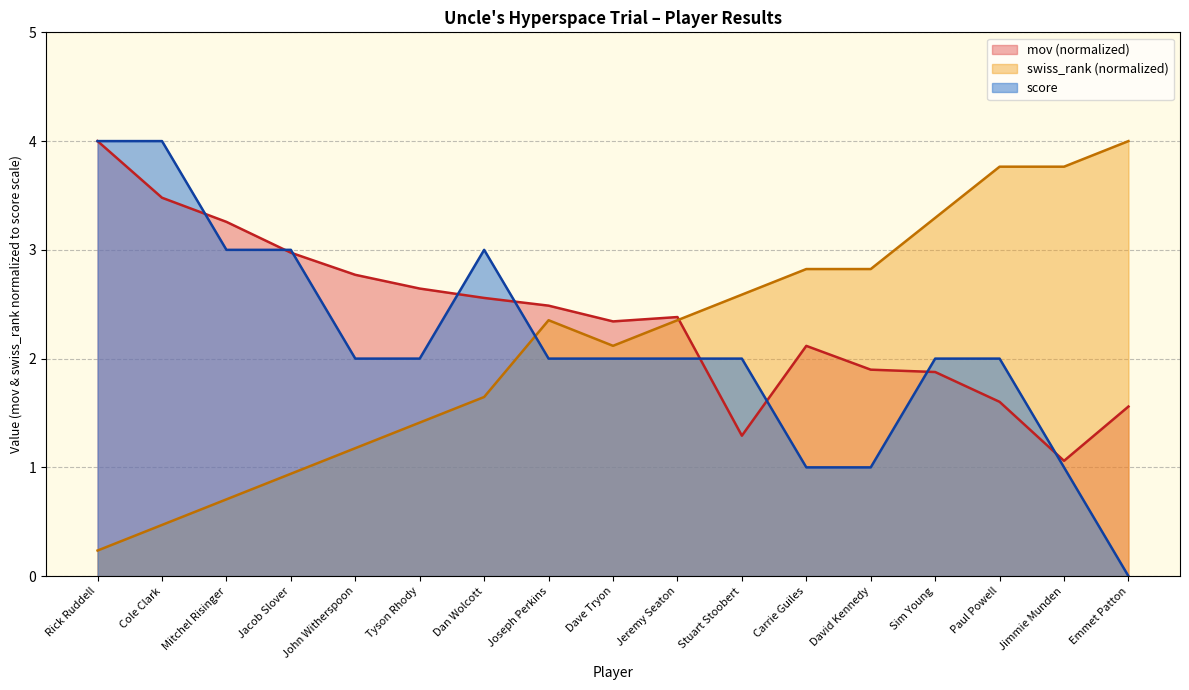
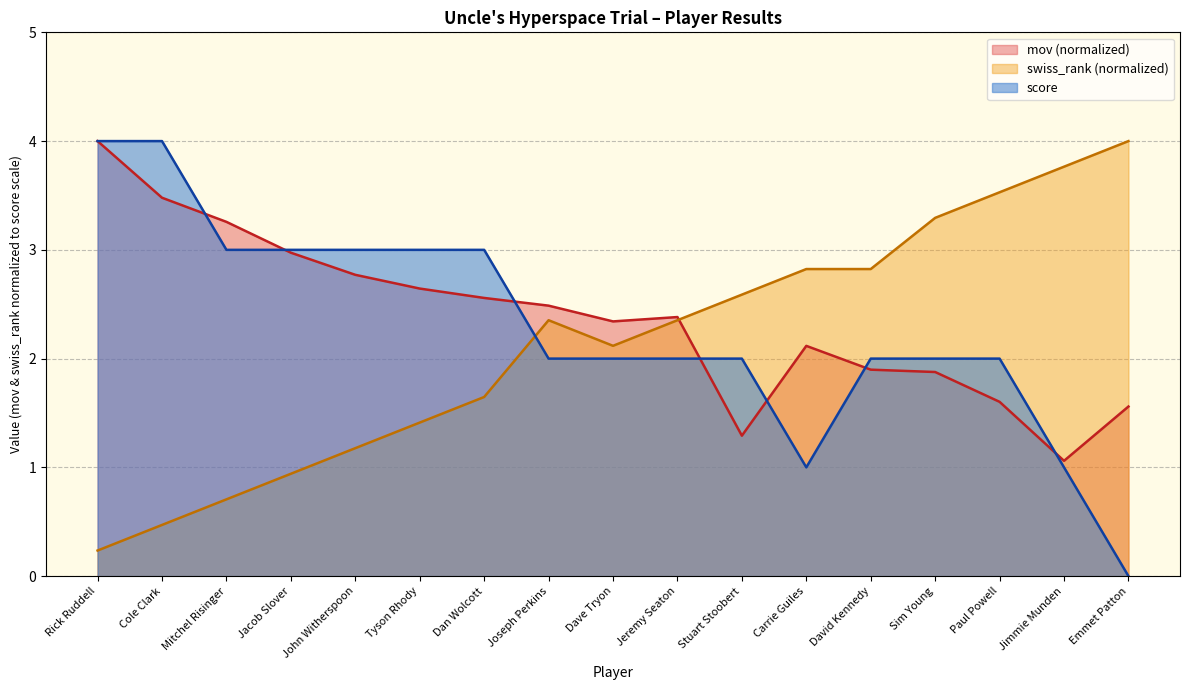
  {
    "mov (normalized)": {
      "Cole Clark": 3.48,
      "Mitchel Risinger": 3.26,
      "Jacob Slover": 2.97,
      "John Witherspoon": 2.77,
      "Tyson Rhody": 2.64,
      "Dan Wolcott": 2.56,
      "Joseph Perkins": 2.49,
      "Dave Tryon": 2.34,
      "Jeremy Seaton": 2.38,
      "Stuart Stoobert": 1.29,
      "Carrie Guiles": 2.12,
      "David Kennedy": 1.90,
      "Sim Young": 1.88,
      "Paul Powell": 1.60,
      "Jimmie Munden": 1.06,
      "Emmet Patton": 1.56
    },
    "swiss_rank (normalized)": {
      "Rick Ruddell": 0.24,
      "Cole Clark": 0.47,
      "Mitchel Risinger": 0.71,
      "Jacob Slover": 0.94,
      "John Witherspoon": 1.18,
      "Tyson Rhody": 1.41,
      "Dan Wolcott": 1.65,
      "Joseph Perkins": 2.35,
      "Dave Tryon": 2.12,
      "Jeremy Seaton": 2.35,
      "Stuart Stoobert": 2.59,
      "Carrie Guiles": 2.82,
      "David Kennedy": 2.82,
      "Sim Young": 3.29,
-     "Paul Powell": 3.76,
+     "Paul Powell": 3.53,
      "Jimmie Munden": 3.76,
      "Emmet Patton": 4.00
    },
    "score": {
      "Cole Clark": 4,
      "Mitchel Risinger": 3,
      "Jacob Slover": 3,
-     "John Witherspoon": 2,
-     "Tyson Rhody": 2,
+     "John Witherspoon": 3,
+     "Tyson Rhody": 3,
      "Dan Wolcott": 3,
      "Joseph Perkins": 2,
      "Dave Tryon": 2,
      "Jeremy Seaton": 2,
      "Stuart Stoobert": 2,
      "Carrie Guiles": 1,
-     "David Kennedy": 1,
+     "David Kennedy": 2,
      "Sim Young": 2,
      "Paul Powell": 2,
      "Jimmie Munden": 1,
      "Emmet Patton": 0
    }
  }
